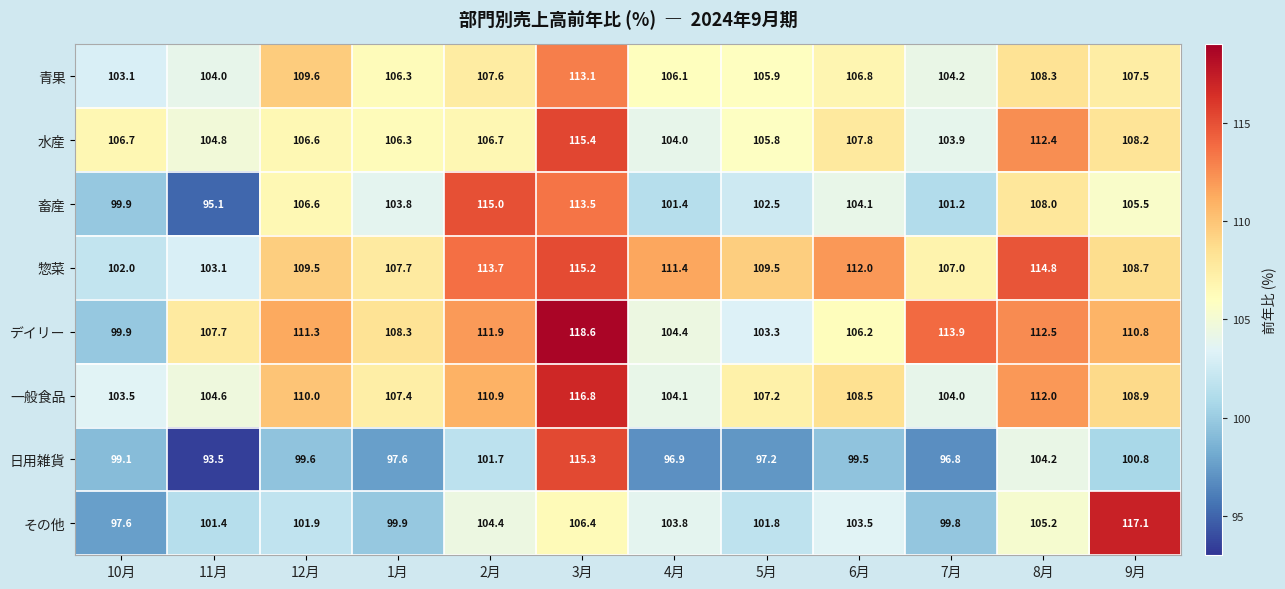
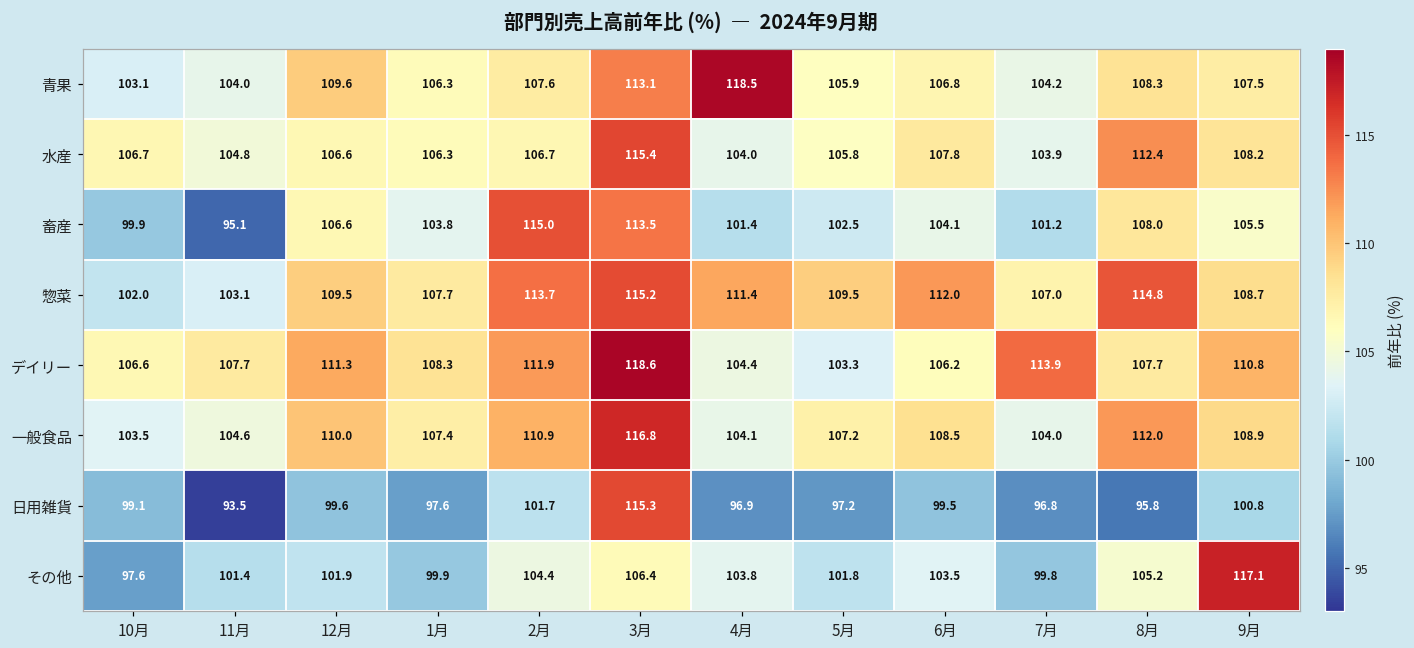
  {
    "青果": {
      "10月": 103.1,
      "11月": 104.0,
      "12月": 109.6,
      "1月": 106.3,
      "2月": 107.6,
      "3月": 113.1,
-     "4月": 106.1,
+     "4月": 118.5,
      "5月": 105.9,
      "6月": 106.8,
      "7月": 104.2,
      "8月": 108.3,
      "9月": 107.5
    },
    "水産": {
      "10月": 106.7,
      "11月": 104.8,
      "12月": 106.6,
      "1月": 106.3,
      "2月": 106.7,
      "3月": 115.4,
      "4月": 104.0,
      "5月": 105.8,
      "6月": 107.8,
      "7月": 103.9,
      "8月": 112.4,
      "9月": 108.2
    },
    "畜産": {
      "10月": 99.9,
      "11月": 95.1,
      "12月": 106.6,
      "1月": 103.8,
      "2月": 115.0,
      "3月": 113.5,
      "4月": 101.4,
      "5月": 102.5,
      "6月": 104.1,
      "7月": 101.2,
      "8月": 108.0,
      "9月": 105.5
    },
    "惣菜": {
      "10月": 102.0,
      "11月": 103.1,
      "12月": 109.5,
      "1月": 107.7,
      "2月": 113.7,
      "3月": 115.2,
      "4月": 111.4,
      "5月": 109.5,
      "6月": 112.0,
      "7月": 107.0,
      "8月": 114.8,
      "9月": 108.7
    },
    "デイリー": {
-     "10月": 99.9,
+     "10月": 106.6,
      "11月": 107.7,
      "12月": 111.3,
      "1月": 108.3,
      "2月": 111.9,
      "3月": 118.6,
      "4月": 104.4,
      "5月": 103.3,
      "6月": 106.2,
      "7月": 113.9,
-     "8月": 112.5,
+     "8月": 107.7,
      "9月": 110.8
    },
    "一般食品": {
      "10月": 103.5,
      "11月": 104.6,
      "12月": 110.0,
      "1月": 107.4,
      "2月": 110.9,
      "3月": 116.8,
      "4月": 104.1,
      "5月": 107.2,
      "6月": 108.5,
      "7月": 104.0,
      "8月": 112.0,
      "9月": 108.9
    },
    "日用雑貨": {
      "10月": 99.1,
      "11月": 93.5,
      "12月": 99.6,
      "1月": 97.6,
      "2月": 101.7,
      "3月": 115.3,
      "4月": 96.9,
      "5月": 97.2,
      "6月": 99.5,
      "7月": 96.8,
-     "8月": 104.2,
+     "8月": 95.8,
      "9月": 100.8
    },
    "その他": {
      "10月": 97.6,
      "11月": 101.4,
      "12月": 101.9,
      "1月": 99.9,
      "2月": 104.4,
      "3月": 106.4,
      "4月": 103.8,
      "5月": 101.8,
      "6月": 103.5,
      "7月": 99.8,
      "8月": 105.2,
      "9月": 117.1
    }
  }
